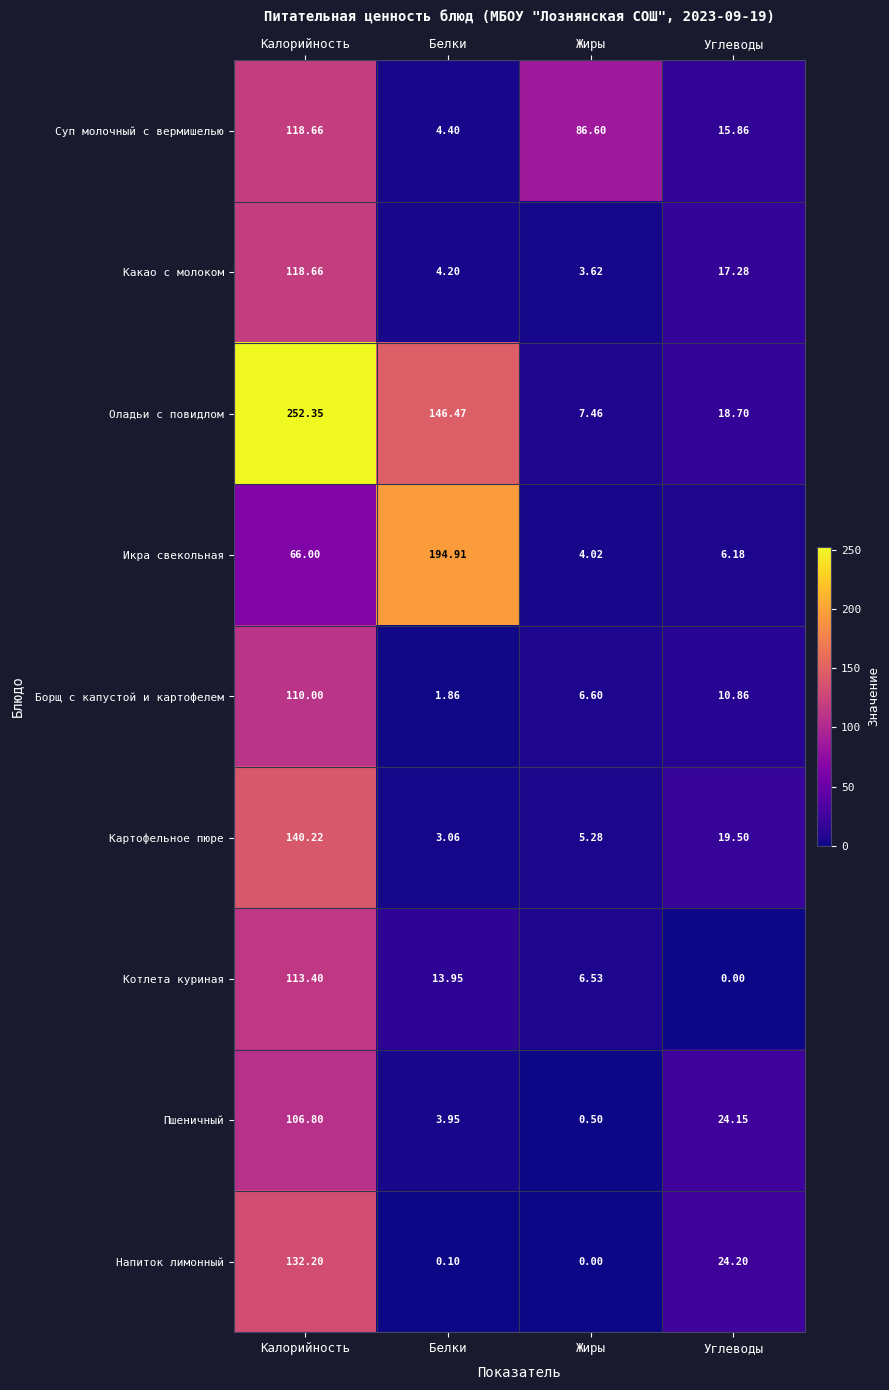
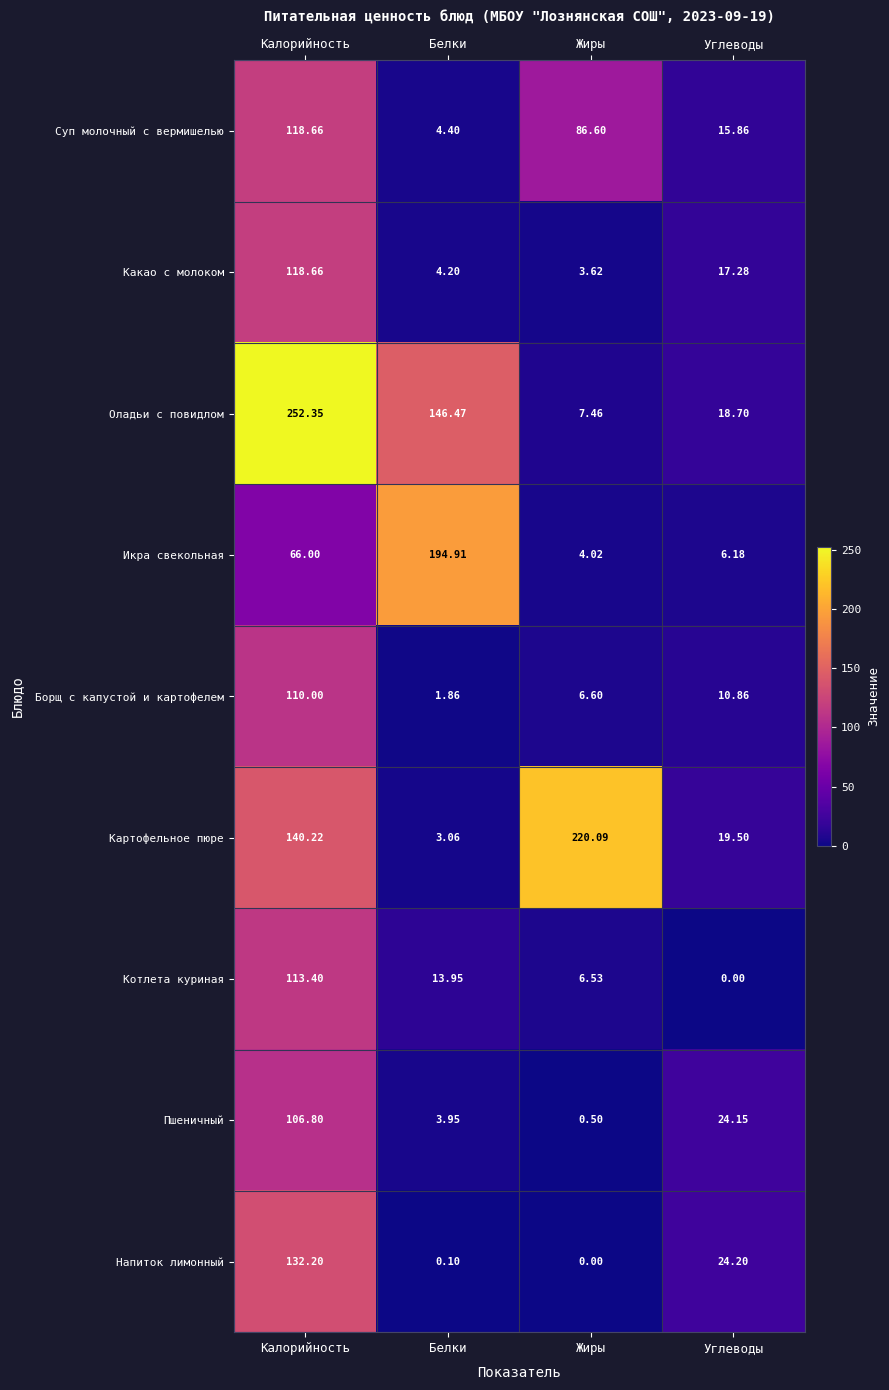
  {
    "Суп молочный с вермишелью": {
      "Калорийность": 118.66,
      "Белки": 4.40,
      "Жиры": 86.60,
      "Углеводы": 15.86
    },
    "Какао с молоком": {
      "Калорийность": 118.66,
      "Белки": 4.20,
      "Жиры": 3.62,
      "Углеводы": 17.28
    },
    "Оладьи с повидлом": {
      "Калорийность": 252.35,
      "Белки": 146.47,
      "Жиры": 7.46,
      "Углеводы": 18.70
    },
    "Икра свекольная": {
      "Калорийность": 66.00,
      "Белки": 194.91,
      "Жиры": 4.02,
      "Углеводы": 6.18
    },
    "Борщ с капустой и картофелем": {
      "Калорийность": 110.00,
      "Белки": 1.86,
      "Жиры": 6.60,
      "Углеводы": 10.86
    },
    "Картофельное пюре": {
      "Калорийность": 140.22,
      "Белки": 3.06,
-     "Жиры": 5.28,
+     "Жиры": 220.09,
      "Углеводы": 19.50
    },
    "Котлета куриная": {
      "Калорийность": 113.40,
      "Белки": 13.95,
      "Жиры": 6.53,
      "Углеводы": 0.00
    },
    "Пшеничный": {
      "Калорийность": 106.80,
      "Белки": 3.95,
      "Жиры": 0.50,
      "Углеводы": 24.15
    },
    "Напиток лимонный": {
      "Калорийность": 132.20,
      "Белки": 0.10,
      "Жиры": 0.00,
      "Углеводы": 24.20
    }
  }
